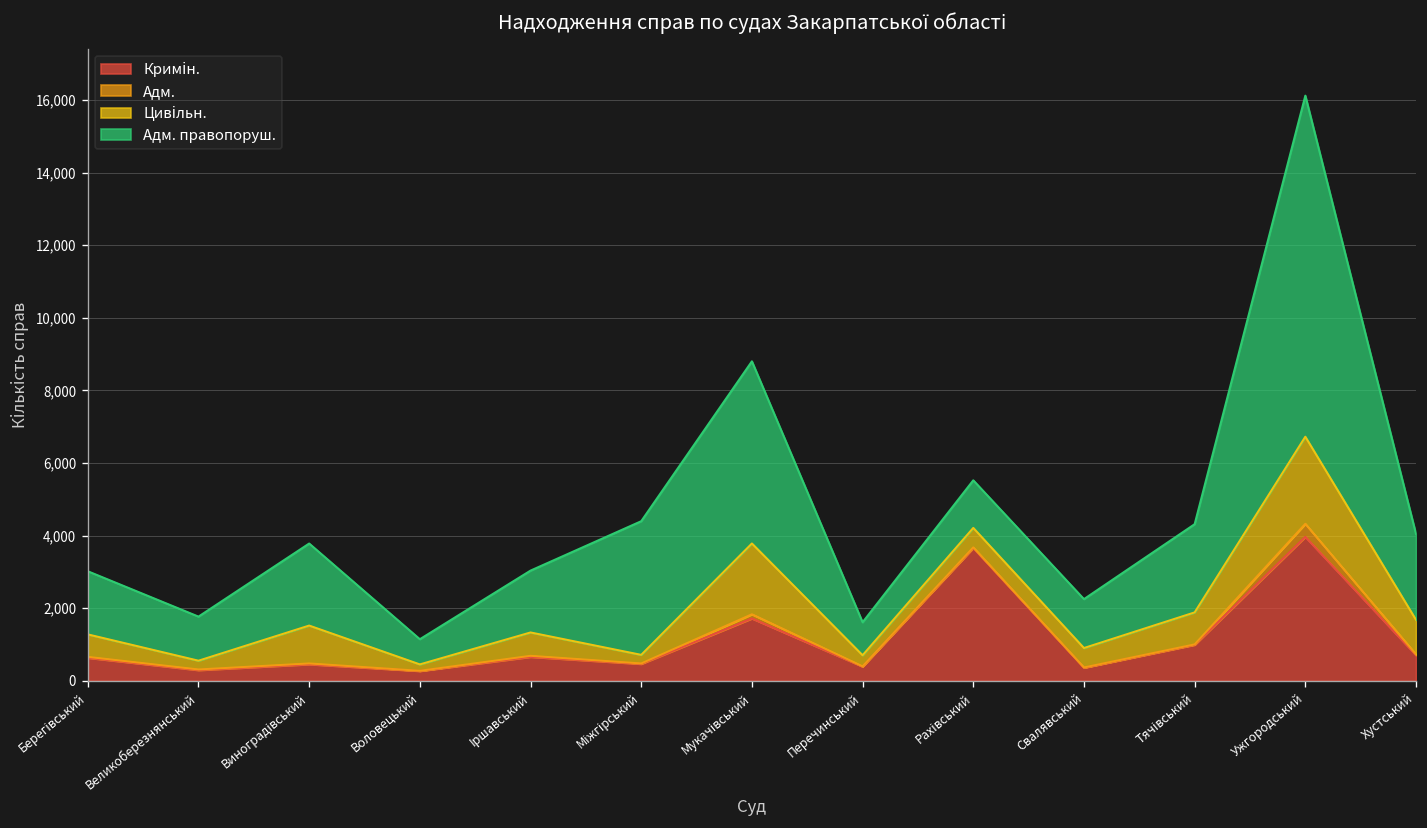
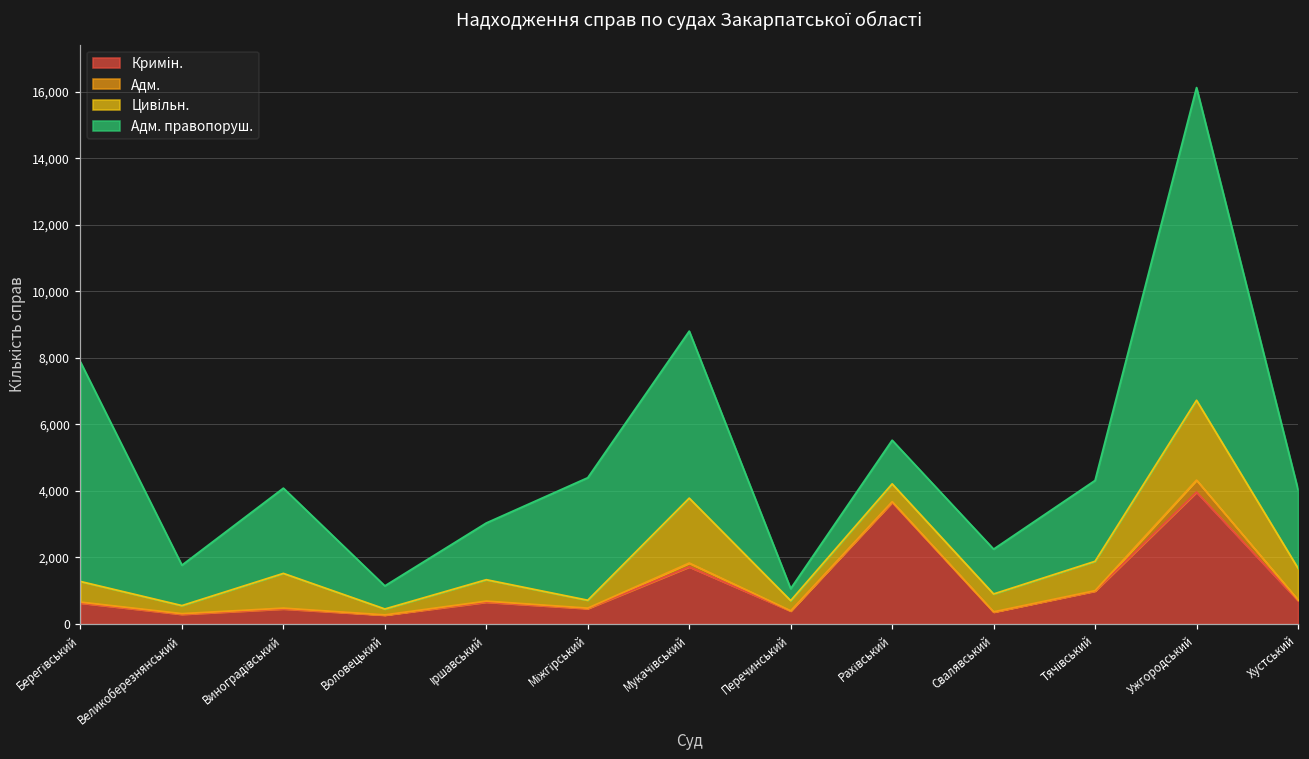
  {
    "Кримін.": {
      "Мукачівський": "1,700",
      "Ужгородський": "4,000"
    },
    "Адм. правопоруш.": {
-     "Берегівський": "1,700",
+     "Берегівський": "6,600",
      "Великоберезнянський": "1,200",
-     "Виноградівський": "2,300",
+     "Виноградівський": "2,600",
      "Воловецький": "700",
      "Іршавський": "1,700",
      "Міжгірський": "3,700",
      "Мукачівський": "5,000",
-     "Перечинський": "900",
+     "Перечинський": "400",
      "Рахівський": "1,300",
      "Свалявський": "1,300",
      "Тячівський": "2,400",
      "Ужгородський": "9,400",
      "Хустський": "2,400"
    }
  }
